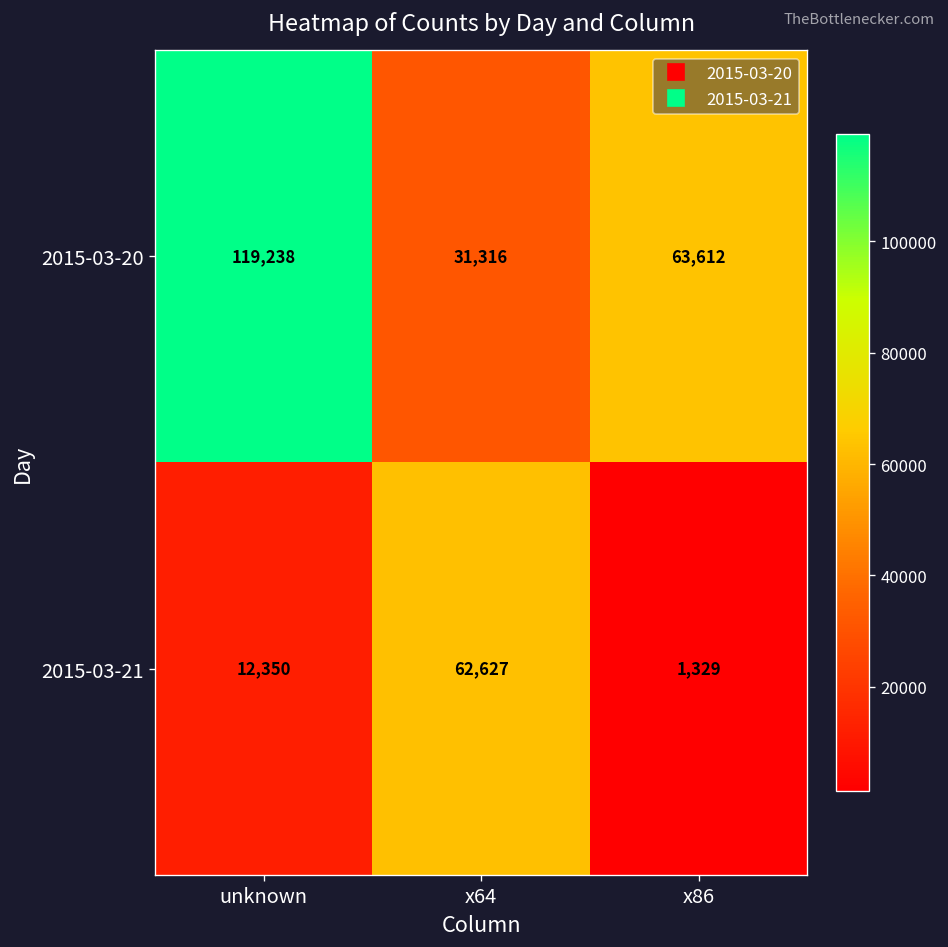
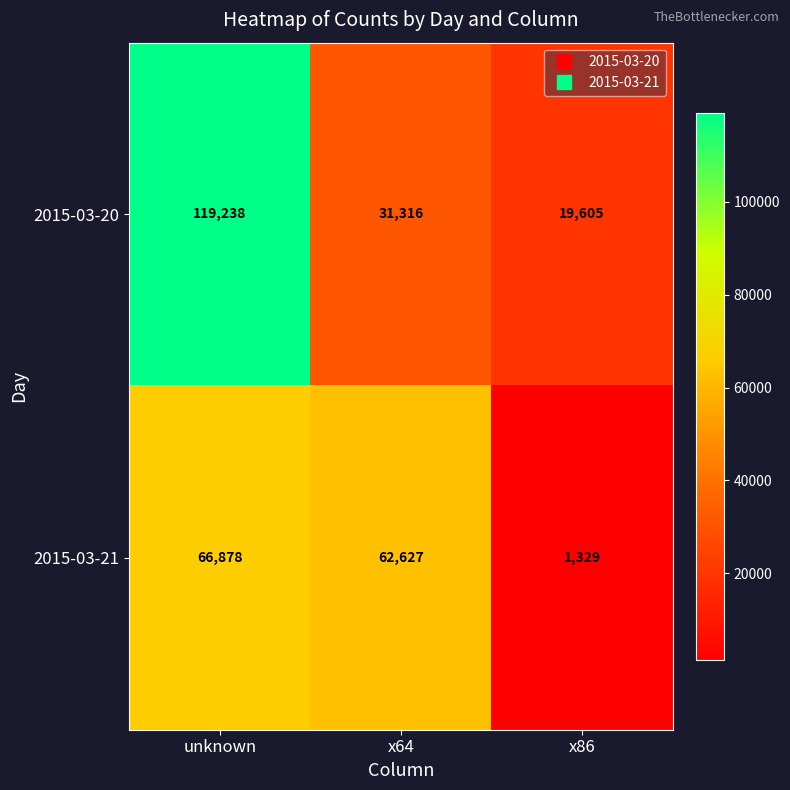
  {
    "2015-03-20": {
      "unknown": "119,238",
      "x64": "31,316",
-     "x86": "63,612"
+     "x86": "19,605"
    },
    "2015-03-21": {
-     "unknown": "12,350",
+     "unknown": "66,878",
      "x64": "62,627",
      "x86": "1,329"
    }
  }
